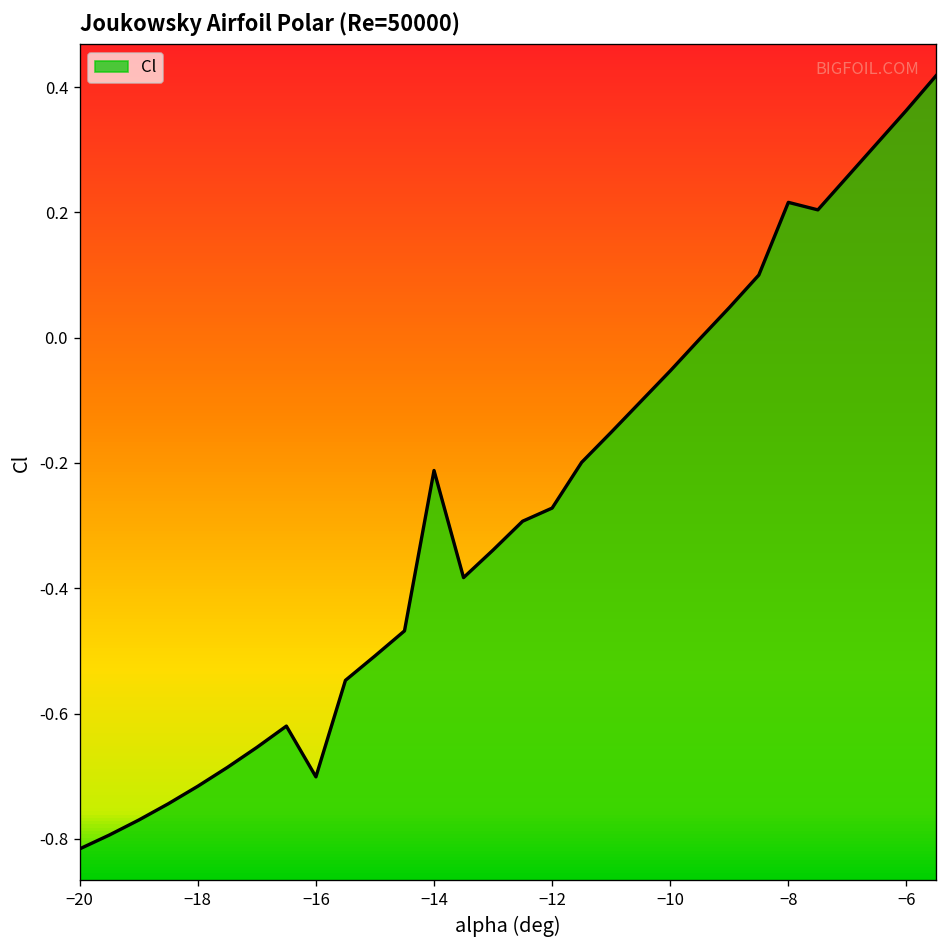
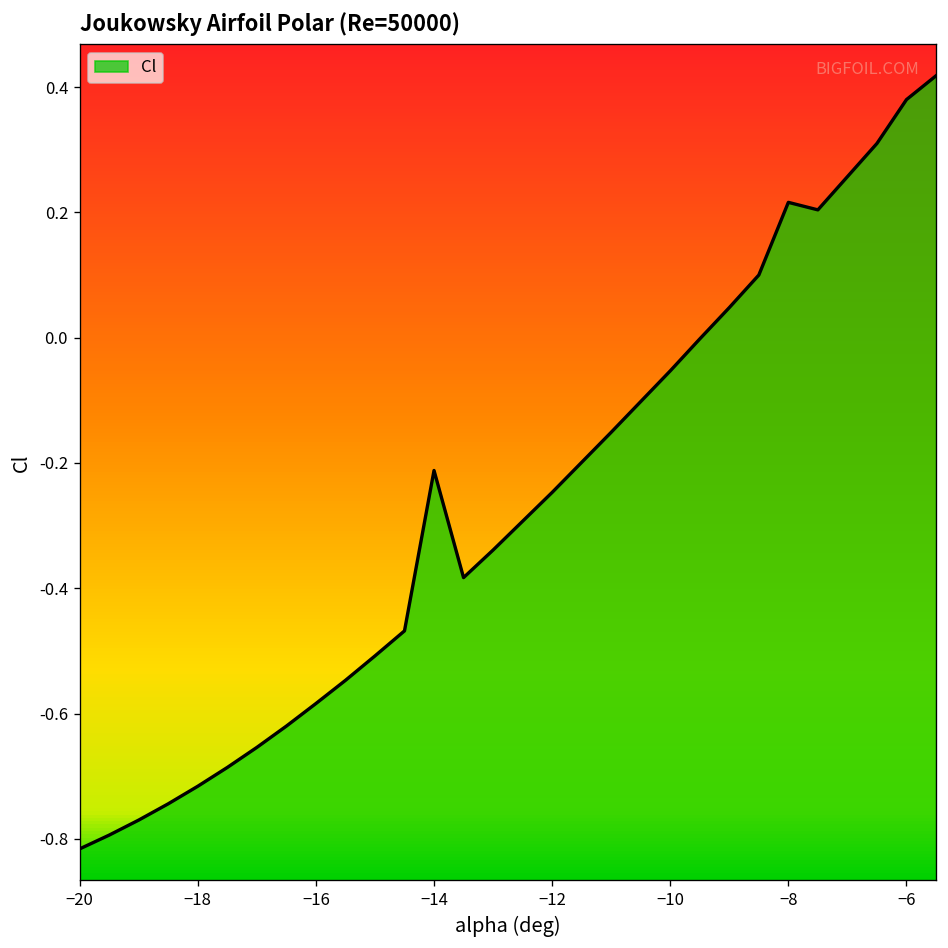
  {
    "−20": -0.82,
    "−18": -0.72,
-   "−16": -0.70,
+   "−16": -0.58,
    "−14": -0.21,
-   "−12": -0.27,
+   "−12": -0.25,
    "−10": -0.05,
    "−8": 0.22,
-   "−6": 0.36
+   "−6": 0.38
  }
